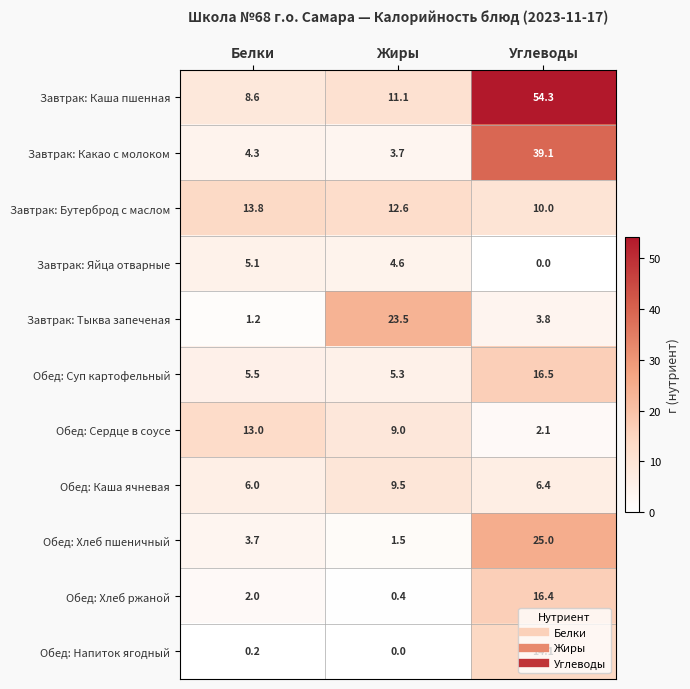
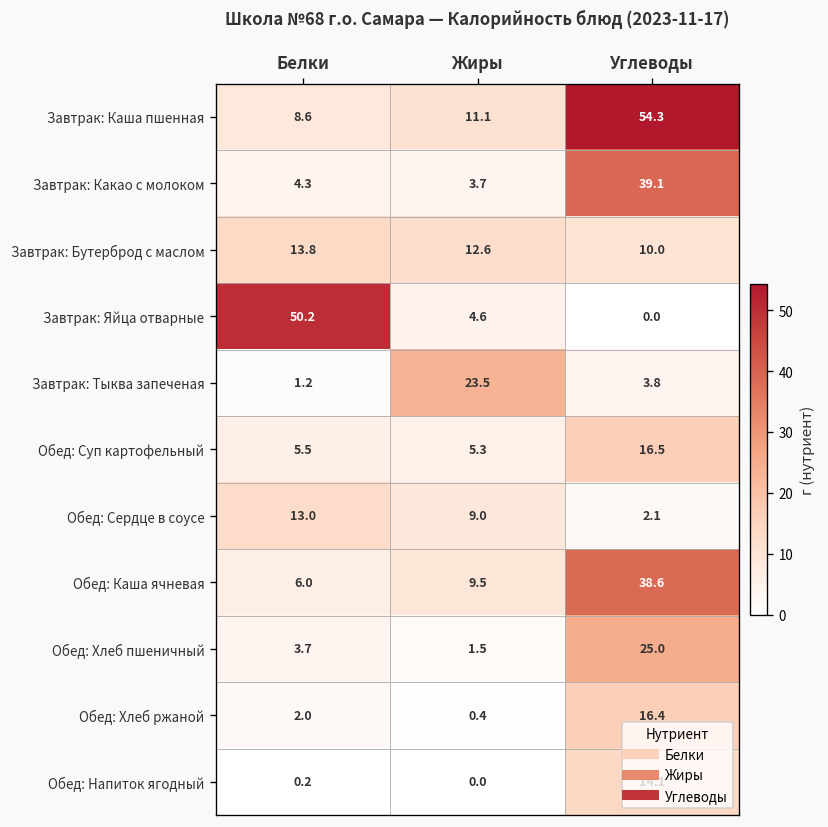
  {
    "Завтрак: Каша пшенная": {
      "Белки": 8.6,
      "Жиры": 11.1,
      "Углеводы": 54.3
    },
    "Завтрак: Какао с молоком": {
      "Белки": 4.3,
      "Жиры": 3.7,
      "Углеводы": 39.1
    },
    "Завтрак: Бутерброд с маслом": {
      "Белки": 13.8,
      "Жиры": 12.6,
      "Углеводы": 10.0
    },
    "Завтрак: Яйца отварные": {
-     "Белки": 5.1,
+     "Белки": 50.2,
      "Жиры": 4.6,
      "Углеводы": 0.0
    },
    "Завтрак: Тыква запеченая": {
      "Белки": 1.2,
      "Жиры": 23.5,
      "Углеводы": 3.8
    },
    "Обед: Суп картофельный": {
      "Белки": 5.5,
      "Жиры": 5.3,
      "Углеводы": 16.5
    },
    "Обед: Сердце в соусе": {
      "Белки": 13.0,
      "Жиры": 9.0,
      "Углеводы": 2.1
    },
    "Обед: Каша ячневая": {
      "Белки": 6.0,
      "Жиры": 9.5,
-     "Углеводы": 6.4
+     "Углеводы": 38.6
    },
    "Обед: Хлеб пшеничный": {
      "Белки": 3.7,
      "Жиры": 1.5,
      "Углеводы": 25.0
    },
    "Обед: Хлеб ржаной": {
      "Белки": 2.0,
      "Жиры": 0.4,
      "Углеводы": 16.4
    },
    "Обед: Напиток ягодный": {
      "Белки": 0.2,
      "Жиры": 0.0
    }
  }
